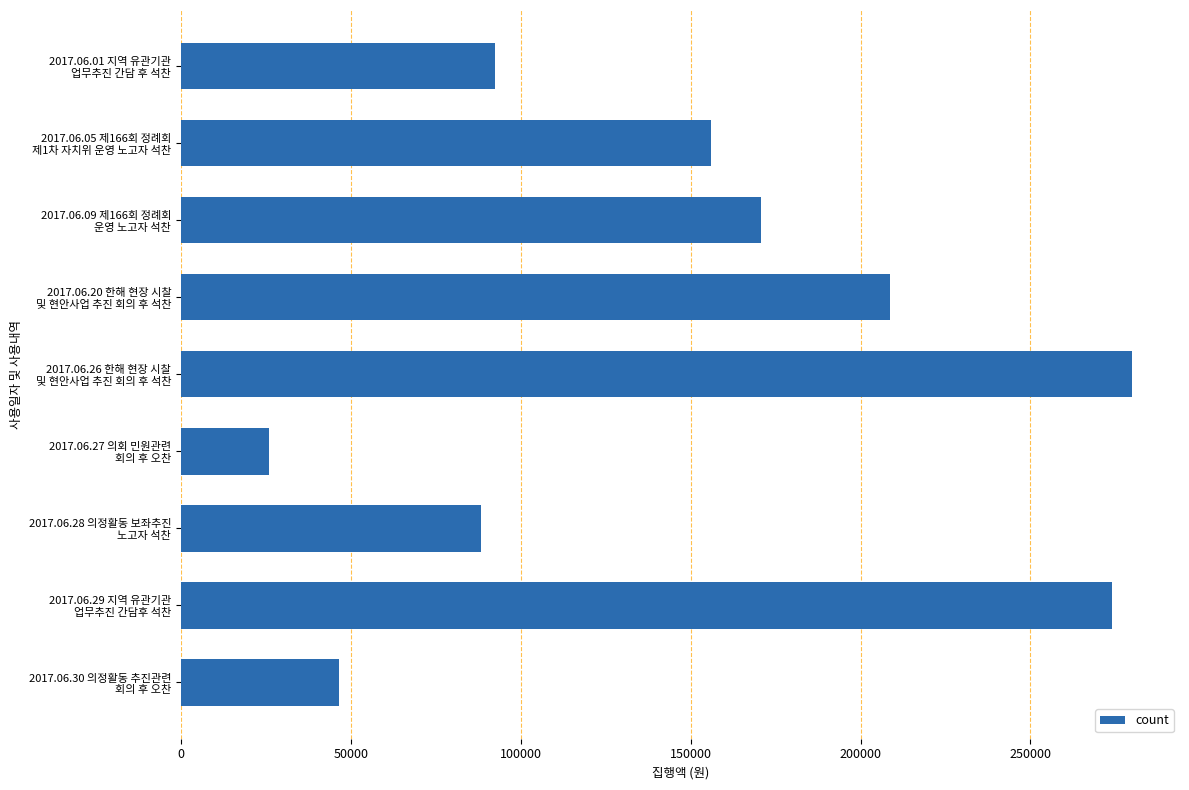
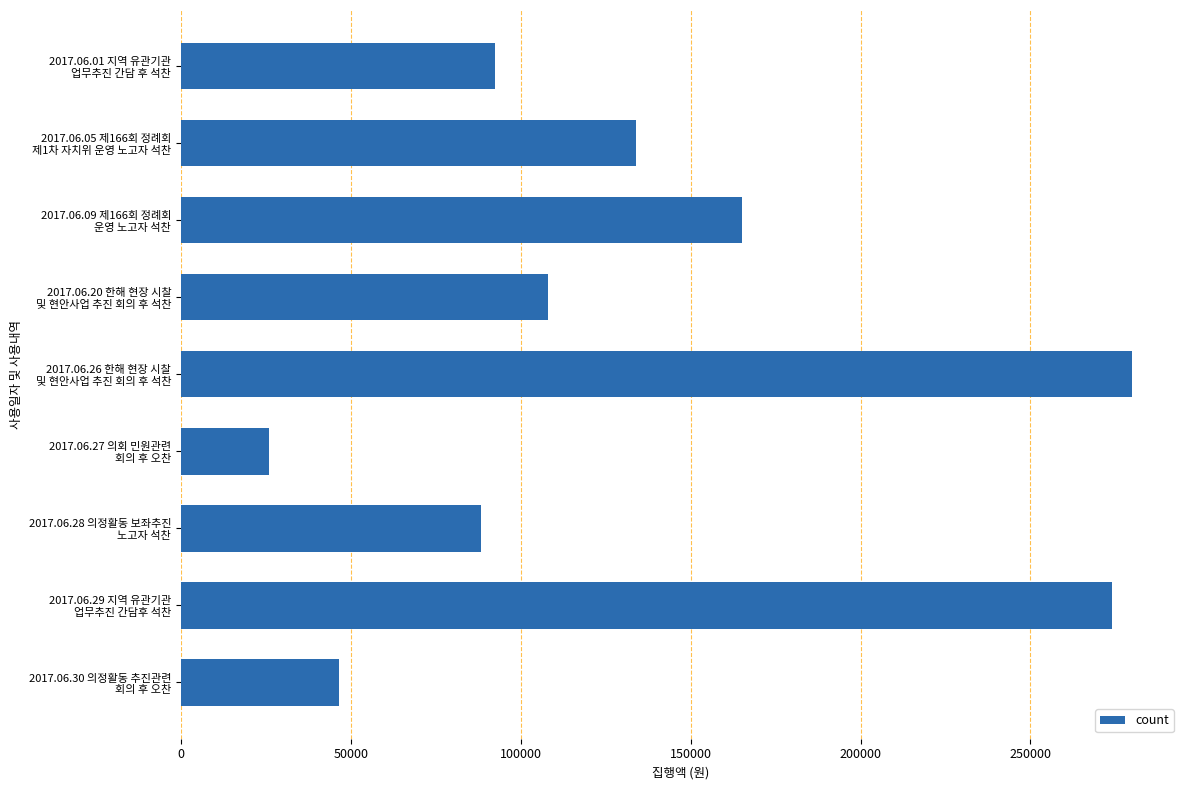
  {
    "2017.06.01 지역 유관기관 업무추진 간담 후 석찬": 92000,
-   "2017.06.05 제166회 정례회 제1차 자치위 운영 노고자 석찬": 156000,
-   "2017.06.09 제166회 정례회 운영 노고자 석찬": 171000,
-   "2017.06.20 한해 현장 시찰 및 현안사업 추진 회의 후 석찬": 209000,
+   "2017.06.05 제166회 정례회 제1차 자치위 운영 노고자 석찬": 134000,
+   "2017.06.09 제166회 정례회 운영 노고자 석찬": 165000,
+   "2017.06.20 한해 현장 시찰 및 현안사업 추진 회의 후 석찬": 108000,
    "2017.06.26 한해 현장 시찰 및 현안사업 추진 회의 후 석찬": 280000,
    "2017.06.27 의회 민원관련 회의 후 오찬": 26000,
    "2017.06.28 의정활동 보좌추진 노고자 석찬": 88000,
    "2017.06.29 지역 유관기관 업무추진 간담후 석찬": 274000,
    "2017.06.30 의정활동 추진관련 회의 후 오찬": 46000
  }
